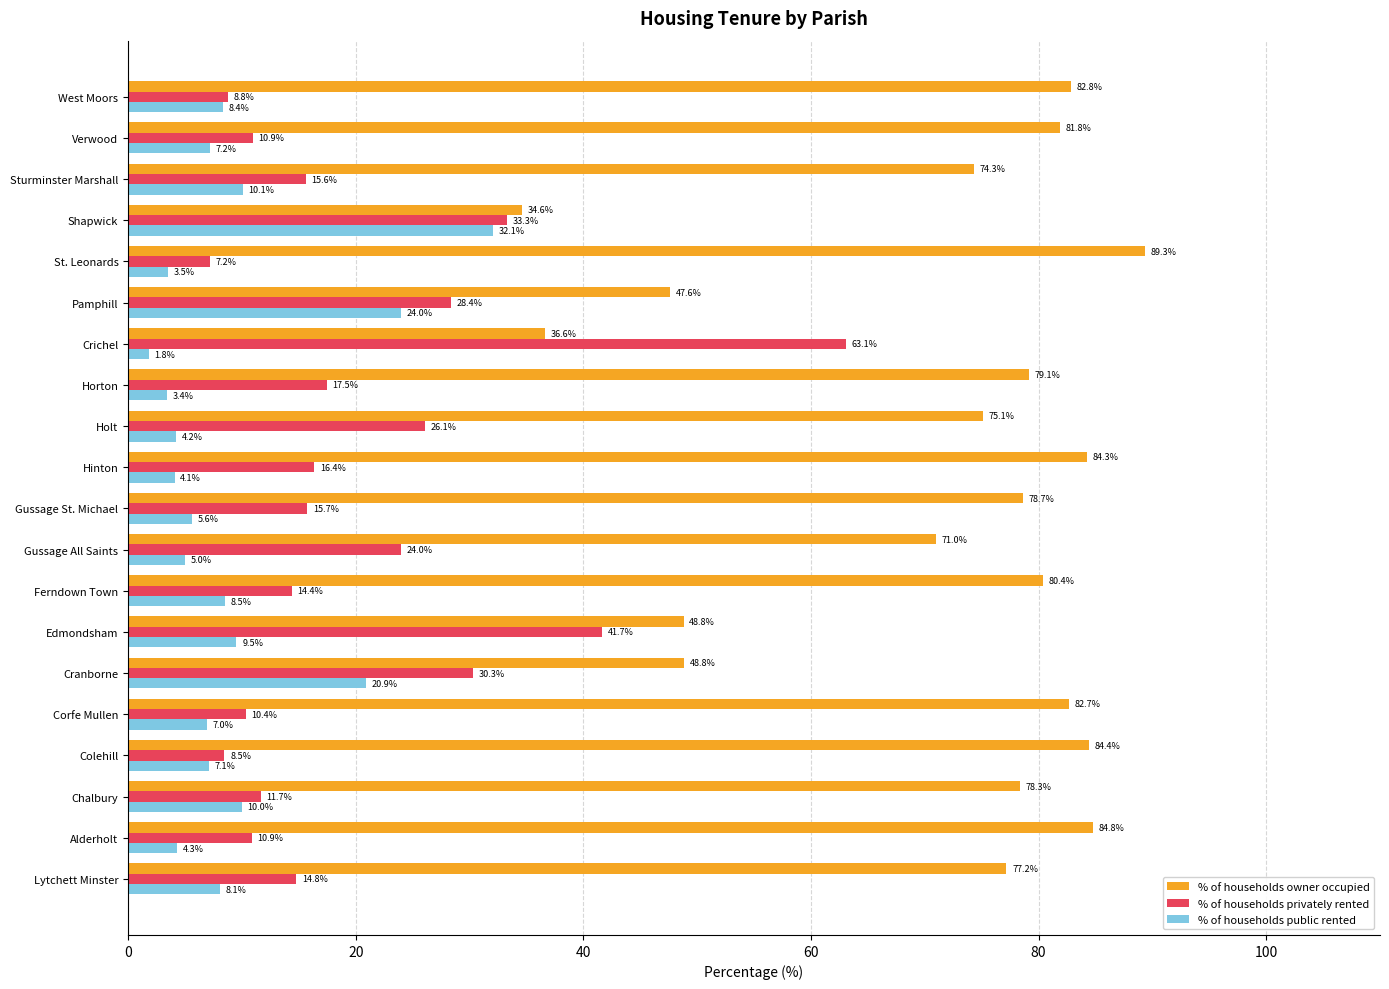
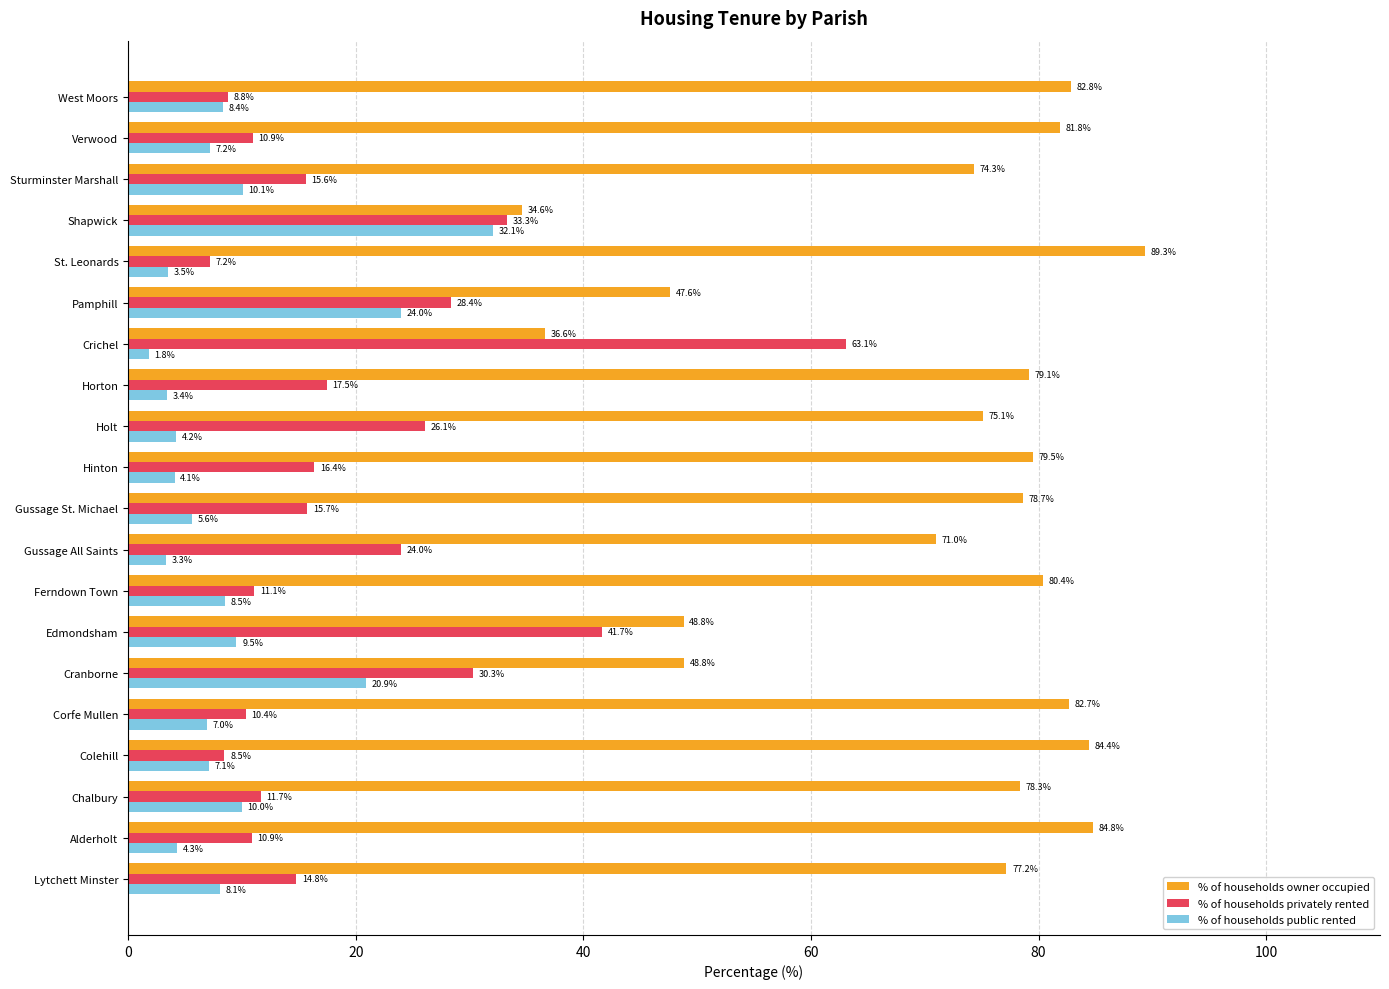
  {
    "% of households owner occupied": {
      "West Moors": "82.8%",
      "Verwood": "81.8%",
      "Sturminster Marshall": "74.3%",
      "Shapwick": "34.6%",
      "St. Leonards": "89.3%",
      "Pamphill": "47.6%",
      "Crichel": "36.6%",
      "Horton": "79.1%",
      "Holt": "75.1%",
-     "Hinton": "84.3%",
+     "Hinton": "79.5%",
      "Gussage St. Michael": "78.7%",
      "Gussage All Saints": "71.0%",
      "Ferndown Town": "80.4%",
      "Edmondsham": "48.8%",
      "Cranborne": "48.8%",
      "Corfe Mullen": "82.7%",
      "Colehill": "84.4%",
      "Chalbury": "78.3%",
      "Alderholt": "84.8%",
      "Lytchett Minster": "77.2%"
    },
    "% of households privately rented": {
      "West Moors": "8.8%",
      "Verwood": "10.9%",
      "Sturminster Marshall": "15.6%",
      "Shapwick": "33.3%",
      "St. Leonards": "7.2%",
      "Pamphill": "28.4%",
      "Crichel": "63.1%",
      "Horton": "17.5%",
      "Holt": "26.1%",
      "Hinton": "16.4%",
      "Gussage St. Michael": "15.7%",
      "Gussage All Saints": "24.0%",
-     "Ferndown Town": "14.4%",
+     "Ferndown Town": "11.1%",
      "Edmondsham": "41.7%",
      "Cranborne": "30.3%",
      "Corfe Mullen": "10.4%",
      "Colehill": "8.5%",
      "Chalbury": "11.7%",
      "Alderholt": "10.9%",
      "Lytchett Minster": "14.8%"
    },
    "% of households public rented": {
      "West Moors": "8.4%",
      "Verwood": "7.2%",
      "Sturminster Marshall": "10.1%",
      "Shapwick": "32.1%",
      "St. Leonards": "3.5%",
      "Pamphill": "24.0%",
      "Crichel": "1.8%",
      "Horton": "3.4%",
      "Holt": "4.2%",
      "Hinton": "4.1%",
      "Gussage St. Michael": "5.6%",
-     "Gussage All Saints": "5.0%",
+     "Gussage All Saints": "3.3%",
      "Ferndown Town": "8.5%",
      "Edmondsham": "9.5%",
      "Cranborne": "20.9%",
      "Corfe Mullen": "7.0%",
      "Colehill": "7.1%",
      "Chalbury": "10.0%",
      "Alderholt": "4.3%",
      "Lytchett Minster": "8.1%"
    }
  }
